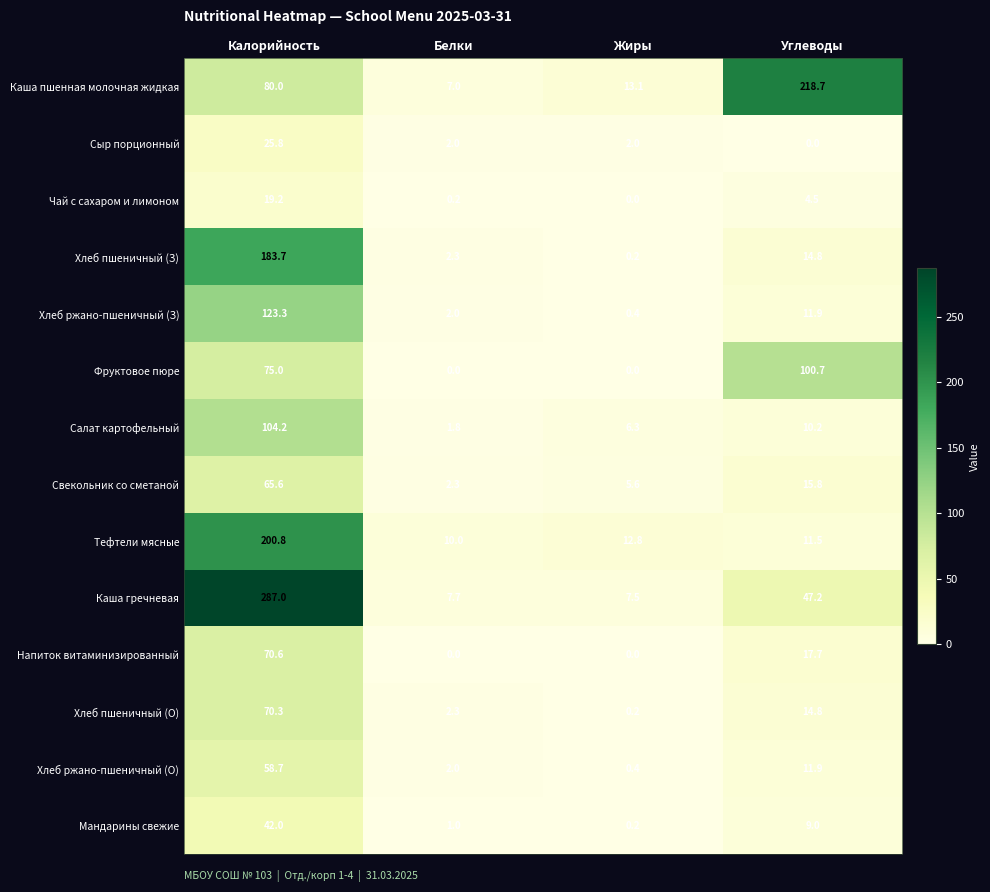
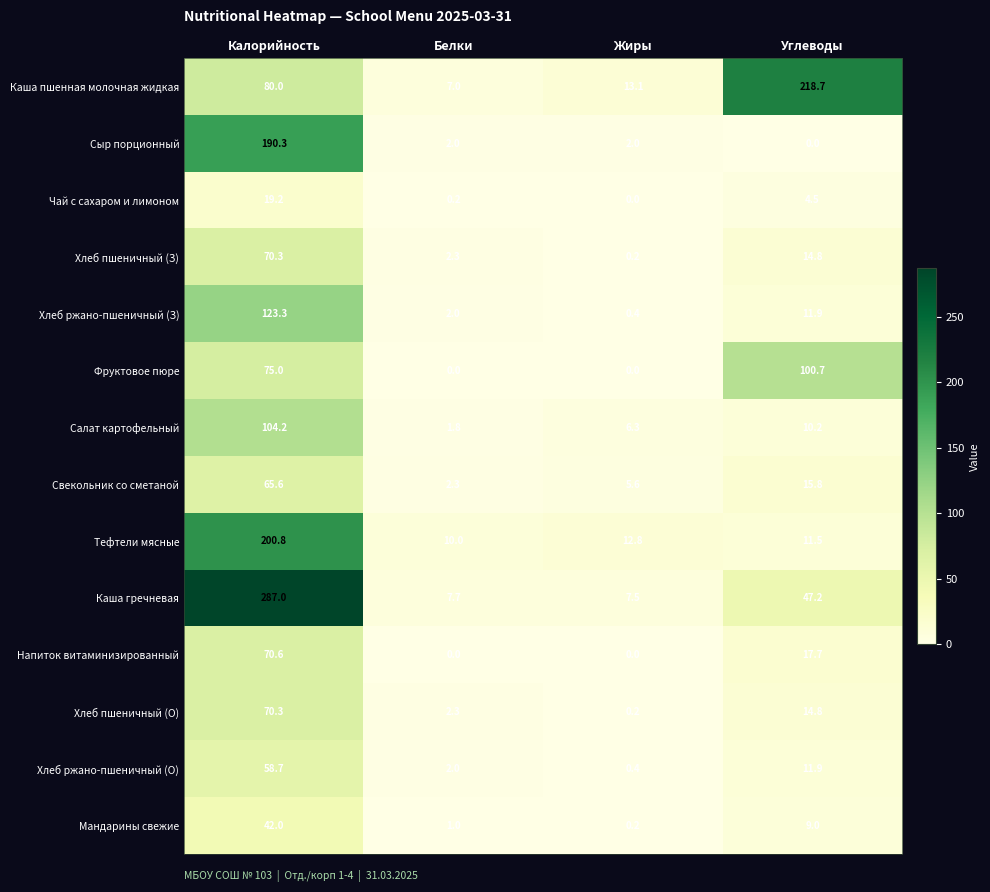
  {
    "Каша пшенная молочная жидкая": {
      "Калорийность": 80.0,
      "Углеводы": 218.7
    },
    "Сыр порционный": {
-     "Калорийность": 25.8
+     "Калорийность": 190.3
    },
    "Чай с сахаром и лимоном": {
      "Калорийность": 19.2
    },
    "Хлеб пшеничный (З)": {
-     "Калорийность": 183.7
+     "Калорийность": 70.3
    },
    "Хлеб ржано-пшеничный (З)": {
      "Калорийность": 123.3
    },
    "Фруктовое пюре": {
      "Калорийность": 75.0,
      "Углеводы": 100.7
    },
    "Салат картофельный": {
      "Калорийность": 104.2
    },
    "Свекольник со сметаной": {
      "Калорийность": 65.6
    },
    "Тефтели мясные": {
      "Калорийность": 200.8
    },
    "Каша гречневая": {
      "Калорийность": 287.0,
      "Углеводы": 47.2
    },
    "Напиток витаминизированный": {
      "Калорийность": 70.6
    },
    "Хлеб пшеничный (О)": {
      "Калорийность": 70.3
    },
    "Хлеб ржано-пшеничный (О)": {
      "Калорийность": 58.7
    },
    "Мандарины свежие": {
      "Калорийность": 42.0
    }
  }
